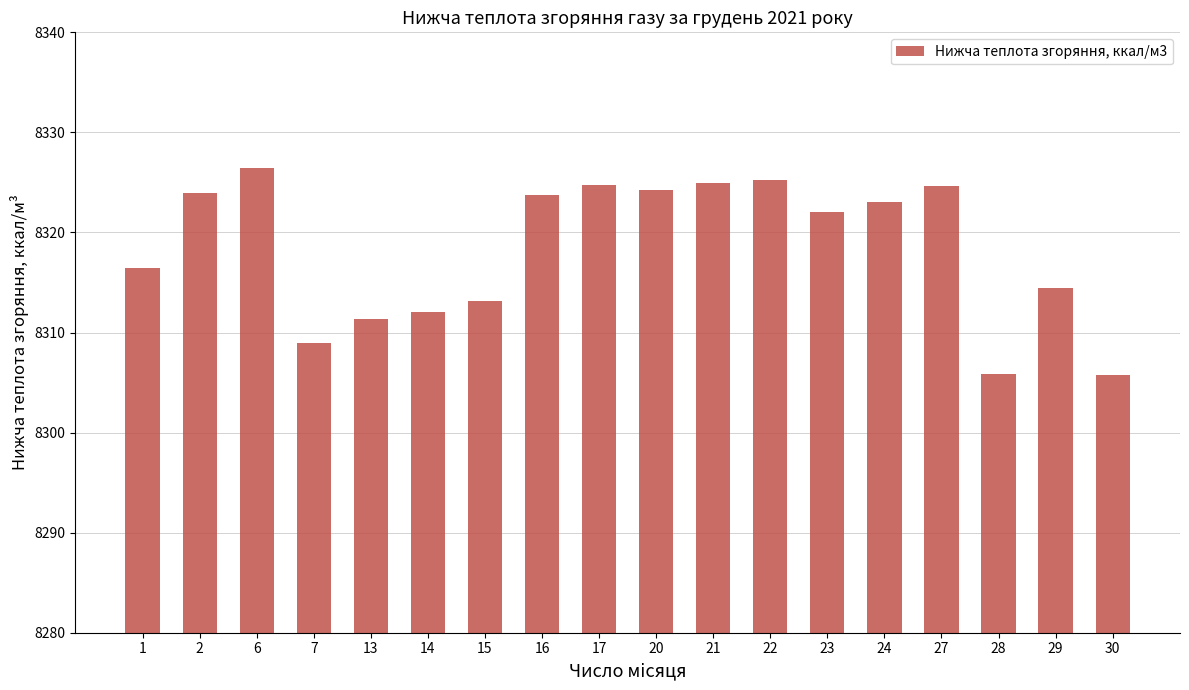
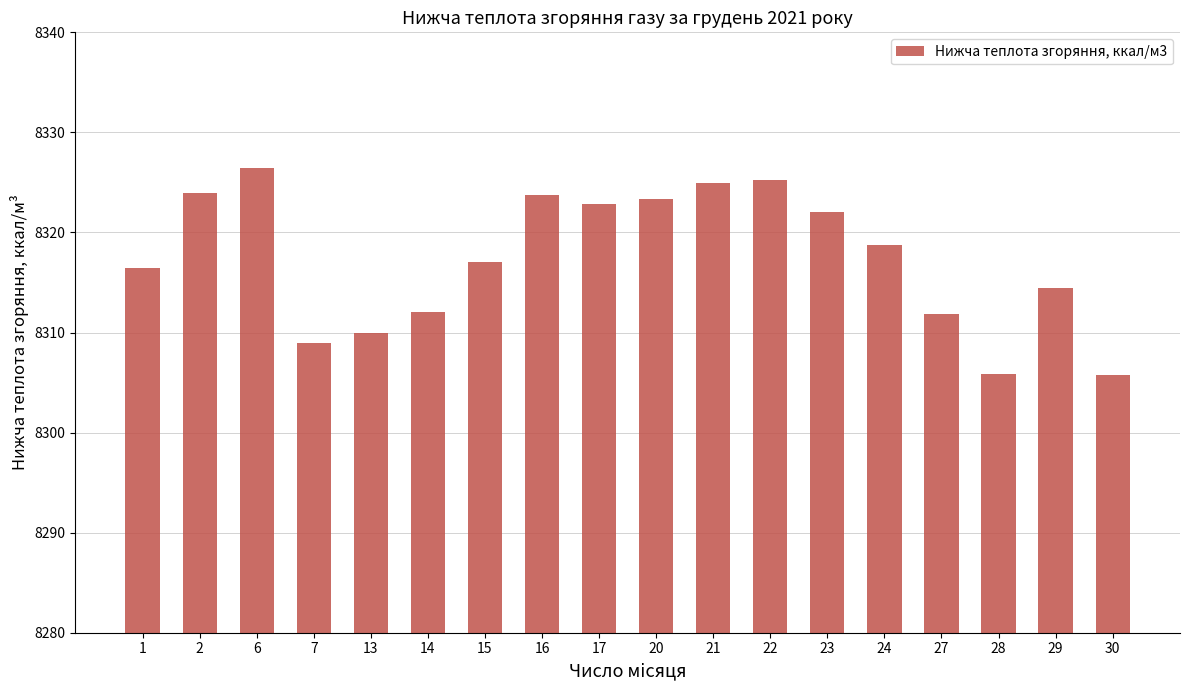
  {
    "1": 8316.5,
    "2": 8323.9,
    "6": 8326.4,
    "7": 8308.9,
-   "13": 8311.3,
+   "13": 8309.9,
    "14": 8312.1,
-   "15": 8313.1,
+   "15": 8317.1,
    "16": 8323.8,
-   "17": 8324.7,
-   "20": 8324.3,
+   "17": 8322.8,
+   "20": 8323.3,
    "21": 8325.0,
    "22": 8325.2,
    "23": 8322.0,
-   "24": 8323.1,
-   "27": 8324.7,
+   "24": 8318.8,
+   "27": 8311.8,
    "28": 8305.8,
    "29": 8314.5,
    "30": 8305.7
  }
